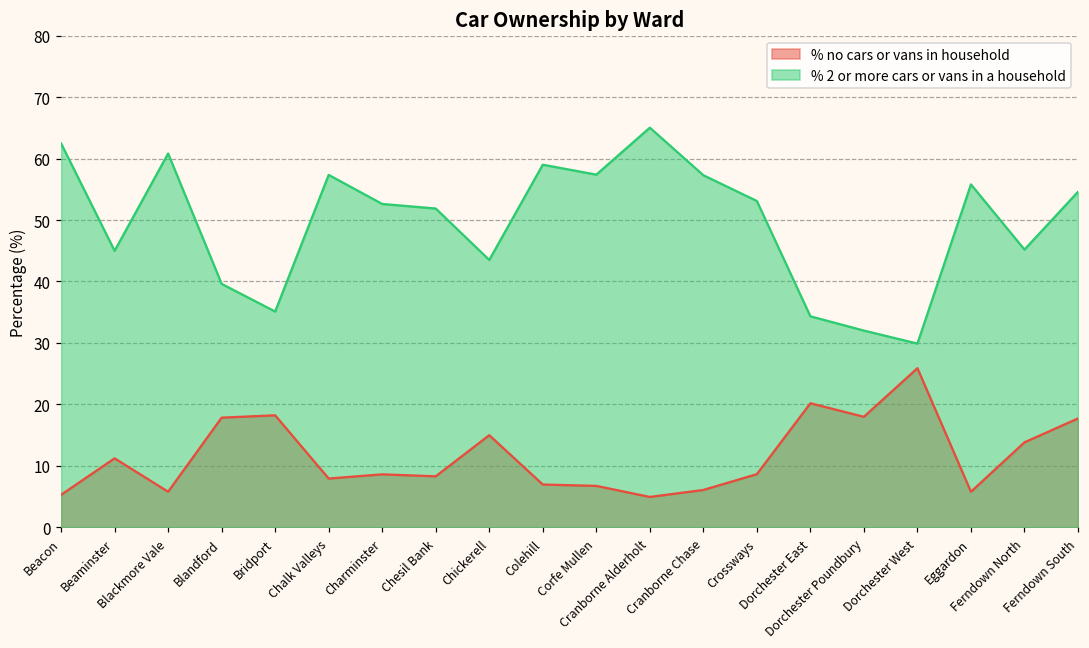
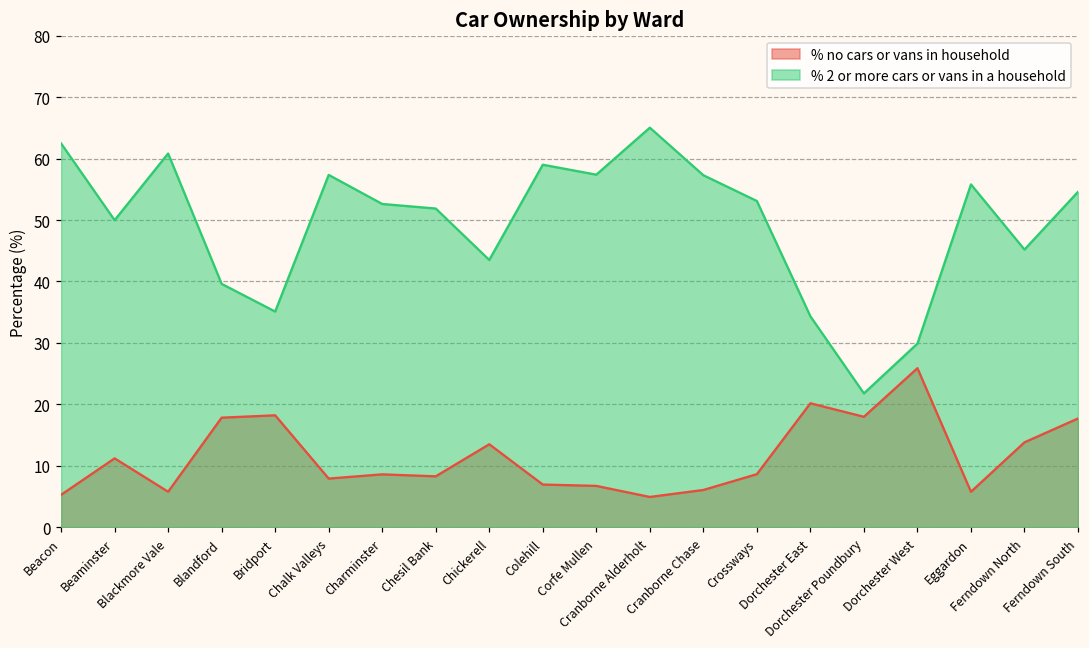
  {
    "% no cars or vans in household": {
      "Beacon": 5,
      "Beaminster": 11,
      "Blackmore Vale": 6,
      "Blandford": 18,
      "Bridport": 18,
      "Chalk Valleys": 8,
      "Charminster": 9,
      "Chesil Bank": 8,
-     "Chickerell": 15,
+     "Chickerell": 14,
      "Colehill": 7,
      "Corfe Mullen": 7,
      "Cranborne Alderholt": 5,
      "Cranborne Chase": 6,
      "Crossways": 9,
      "Dorchester East": 20,
      "Dorchester Poundbury": 18,
      "Dorchester West": 26,
      "Eggardon": 6,
      "Ferndown North": 14,
      "Ferndown South": 18
    },
    "% 2 or more cars or vans in a household": {
      "Beacon": 62,
-     "Beaminster": 45,
+     "Beaminster": 50,
      "Blackmore Vale": 61,
      "Blandford": 40,
      "Bridport": 35,
      "Chalk Valleys": 57,
      "Charminster": 53,
      "Chesil Bank": 52,
      "Chickerell": 43,
      "Colehill": 59,
      "Corfe Mullen": 57,
      "Cranborne Alderholt": 65,
      "Cranborne Chase": 57,
      "Crossways": 53,
      "Dorchester East": 34,
-     "Dorchester Poundbury": 32,
+     "Dorchester Poundbury": 22,
      "Dorchester West": 30,
      "Eggardon": 56,
      "Ferndown North": 45,
      "Ferndown South": 55
    }
  }
